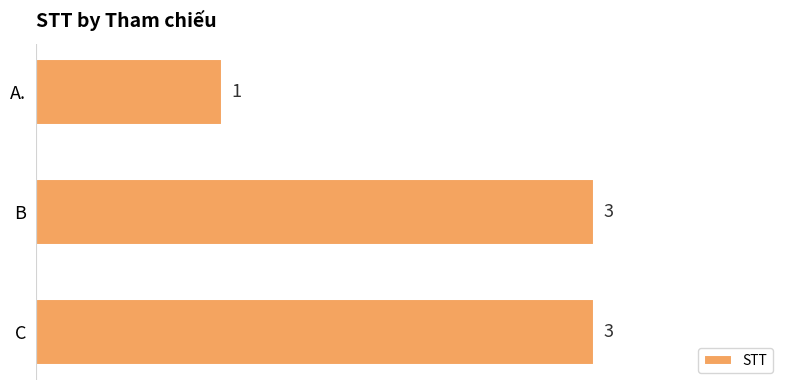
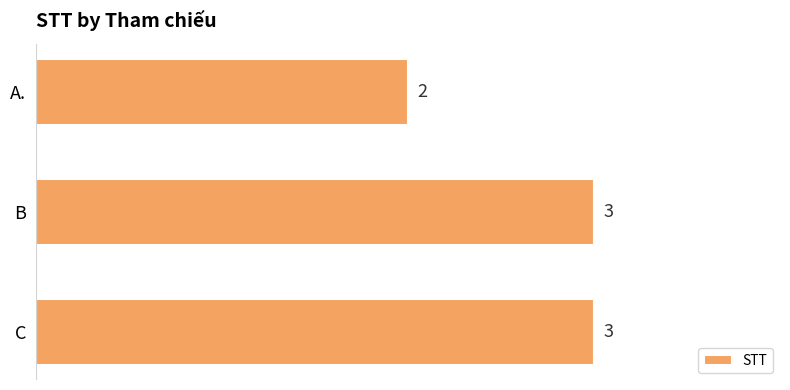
  {
-   "A.": 1,
+   "A.": 2,
    "B": 3,
    "C": 3
  }
